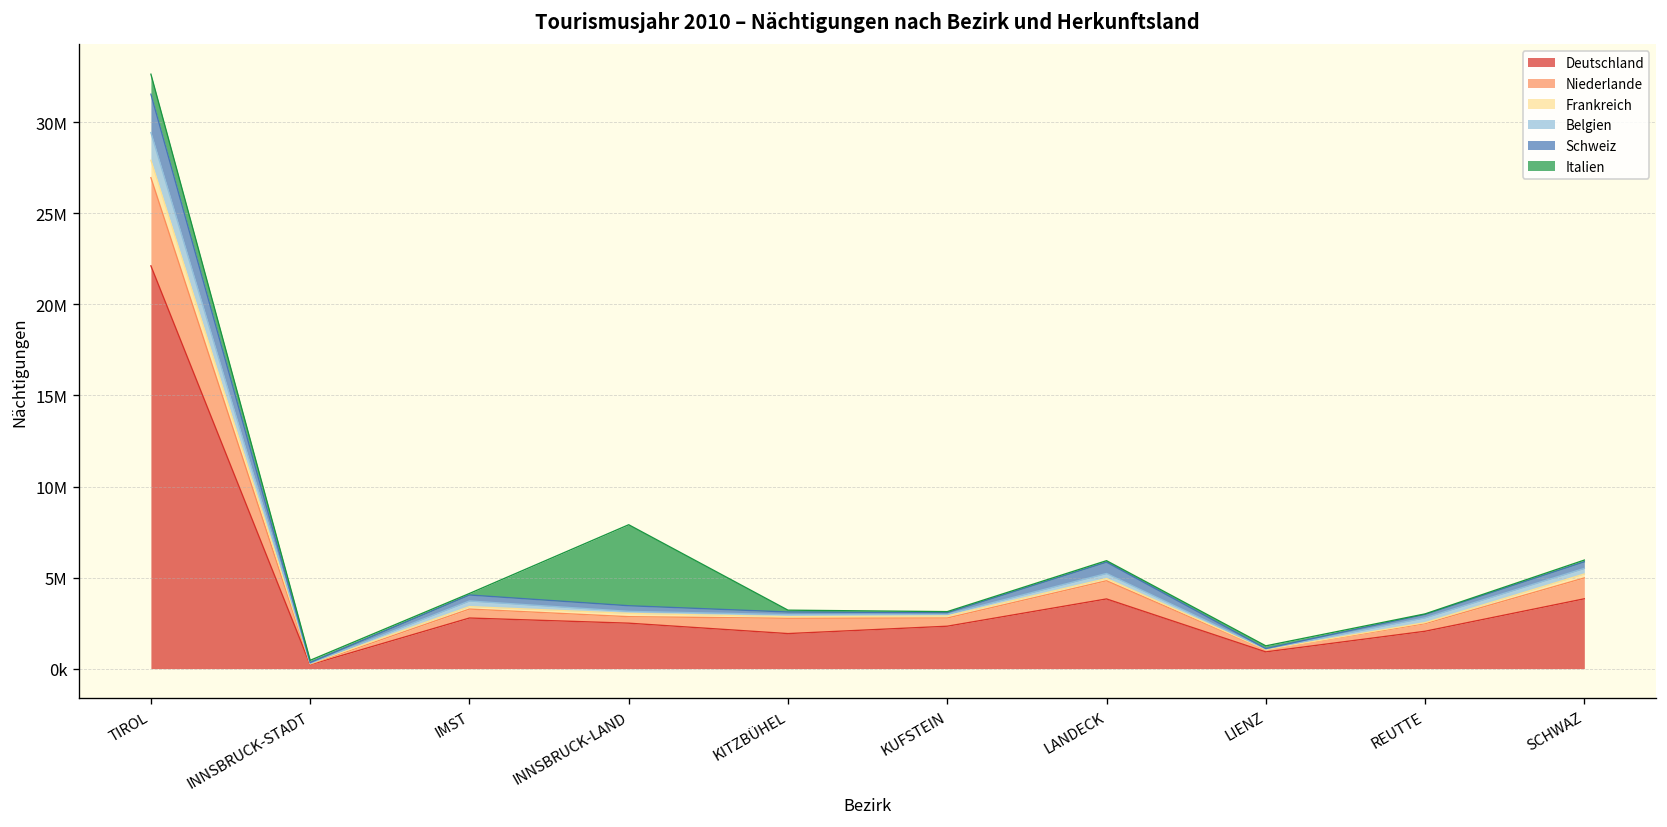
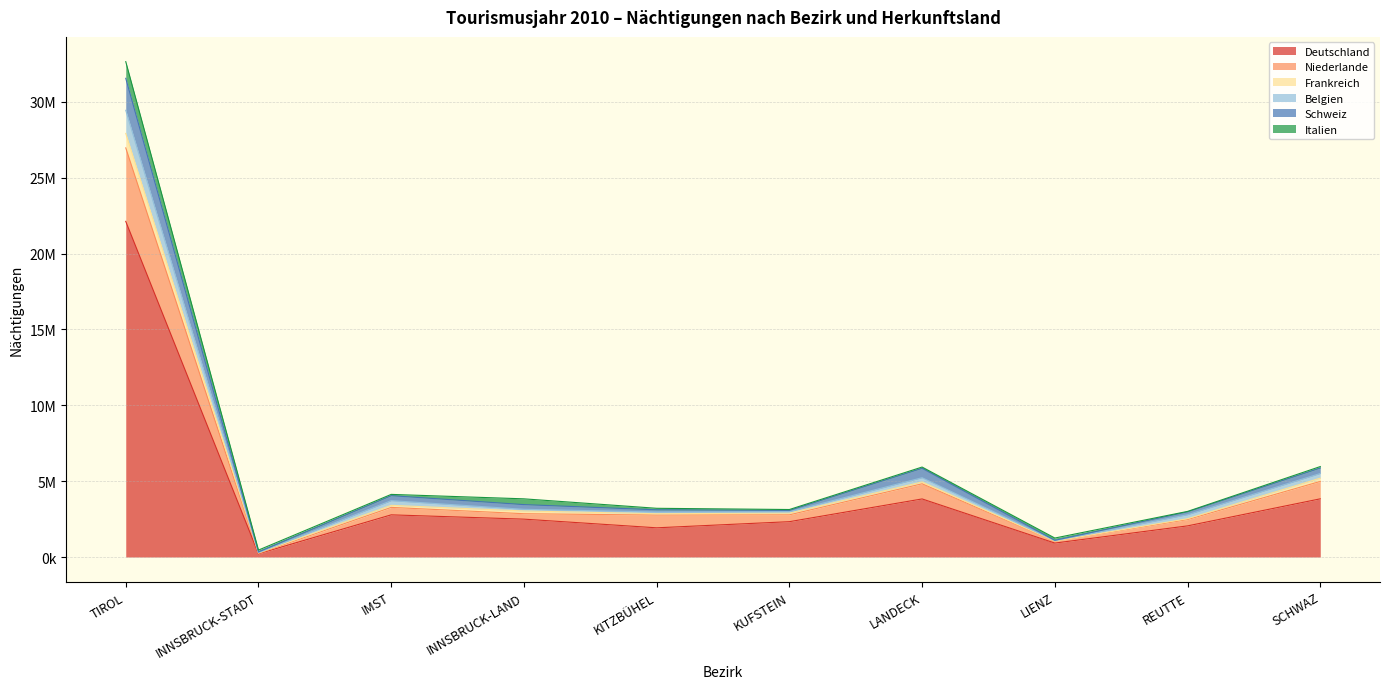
  {
    "Deutschland": {
      "TIROL": 22100000,
      "IMST": 2800000,
      "INNSBRUCK-LAND": 2500000,
      "KITZBÜHEL": 1900000,
      "KUFSTEIN": 2300000,
      "LANDECK": 3800000,
      "REUTTE": 2100000,
      "SCHWAZ": 3800000
    },
    "Niederlande": {
      "TIROL": 4800000,
      "INNSBRUCK-LAND": 400000,
      "SCHWAZ": 1100000
    },
    "Frankreich": {
      "TIROL": 1000000,
      "SCHWAZ": 200000
    },
    "Belgien": {
      "TIROL": 1500000,
      "IMST": 300000,
      "LANDECK": 300000,
      "REUTTE": 300000,
      "SCHWAZ": 300000
    },
    "Schweiz": {
      "TIROL": 2100000,
      "INNSBRUCK-LAND": 300000
    },
    "Italien": {
      "TIROL": 1100000,
-     "INNSBRUCK-LAND": 4400000
+     "INNSBRUCK-LAND": 400000
    }
  }
